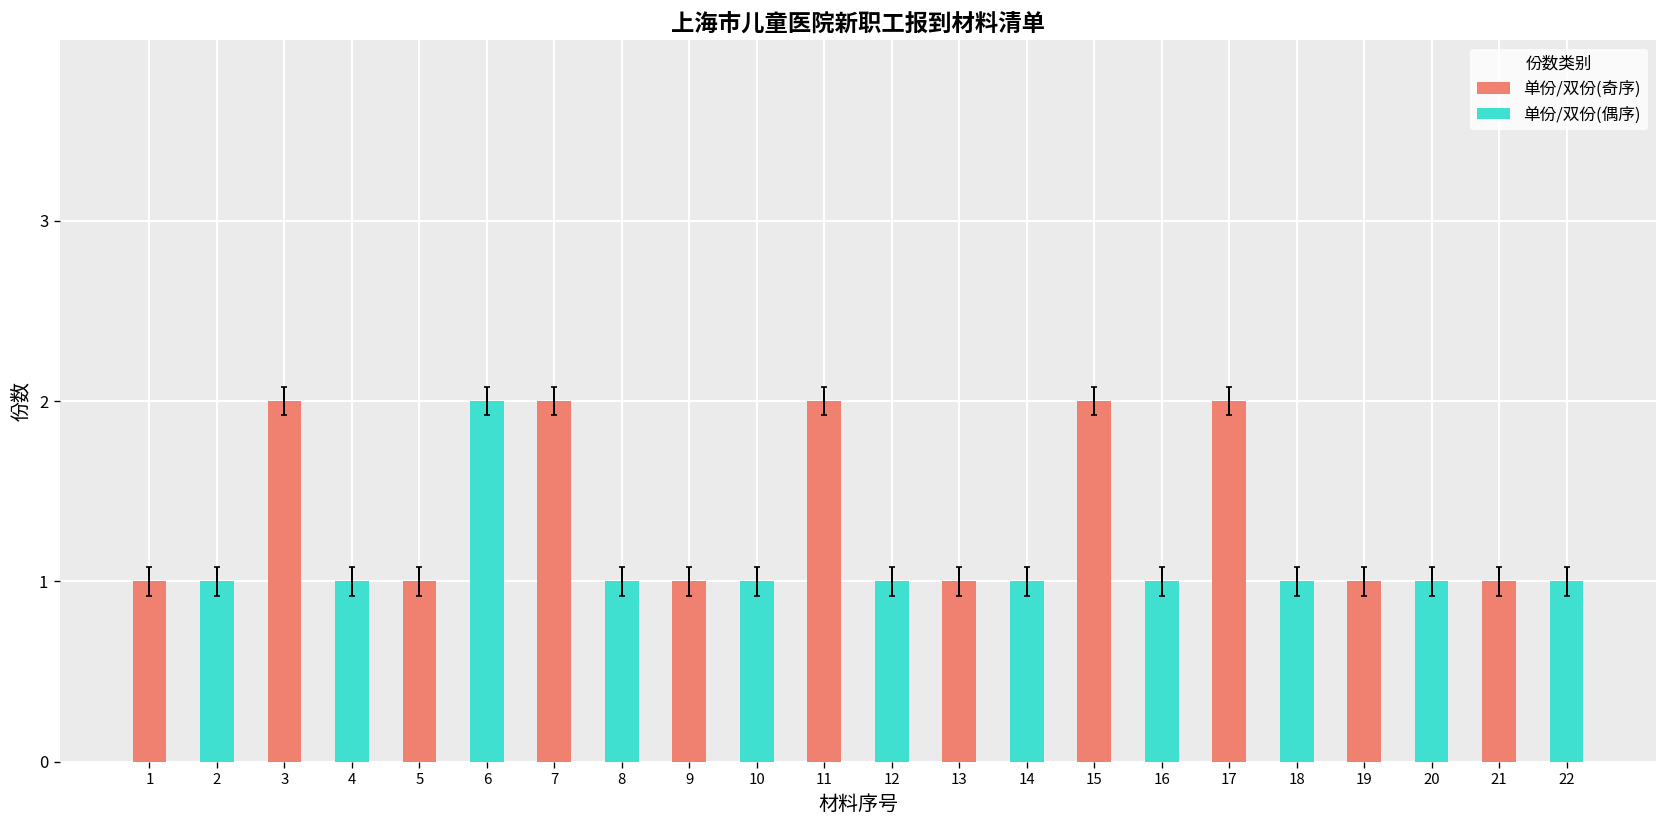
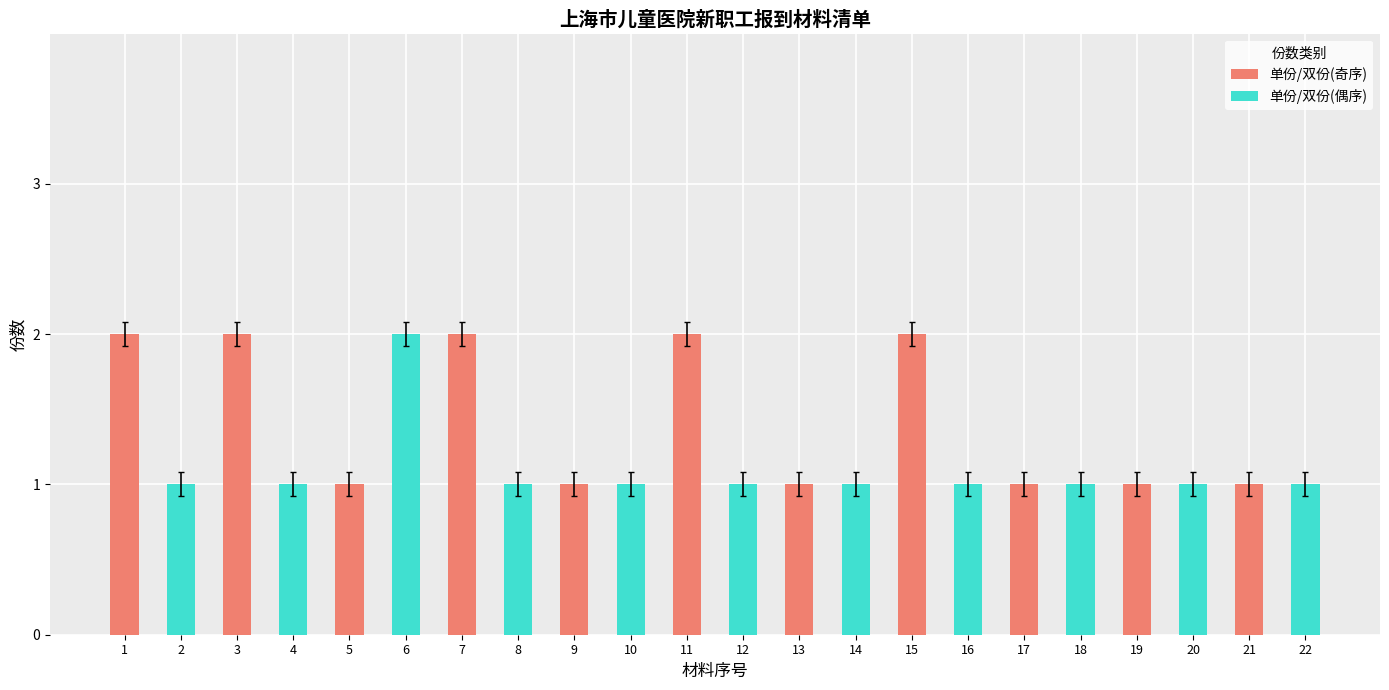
  {
    "单份/双份(奇序)": {
-     "1": 1,
+     "1": 2,
      "3": 2,
      "5": 1,
      "7": 2,
      "9": 1,
      "11": 2,
      "13": 1,
      "15": 2,
-     "17": 2,
+     "17": 1,
      "19": 1,
      "21": 1
    },
    "单份/双份(偶序)": {
      "2": 1,
      "4": 1,
      "6": 2,
      "8": 1,
      "10": 1,
      "12": 1,
      "14": 1,
      "16": 1,
      "18": 1,
      "20": 1,
      "22": 1
    }
  }
